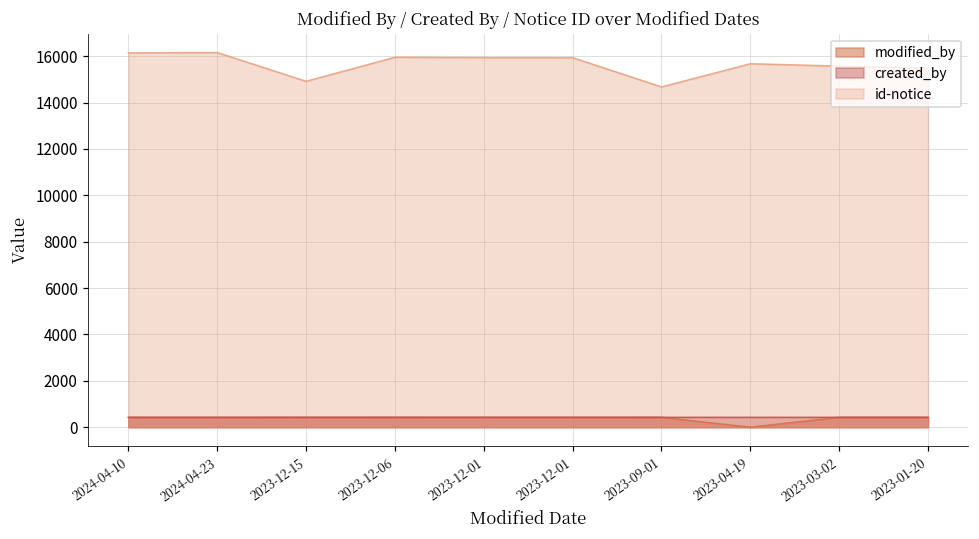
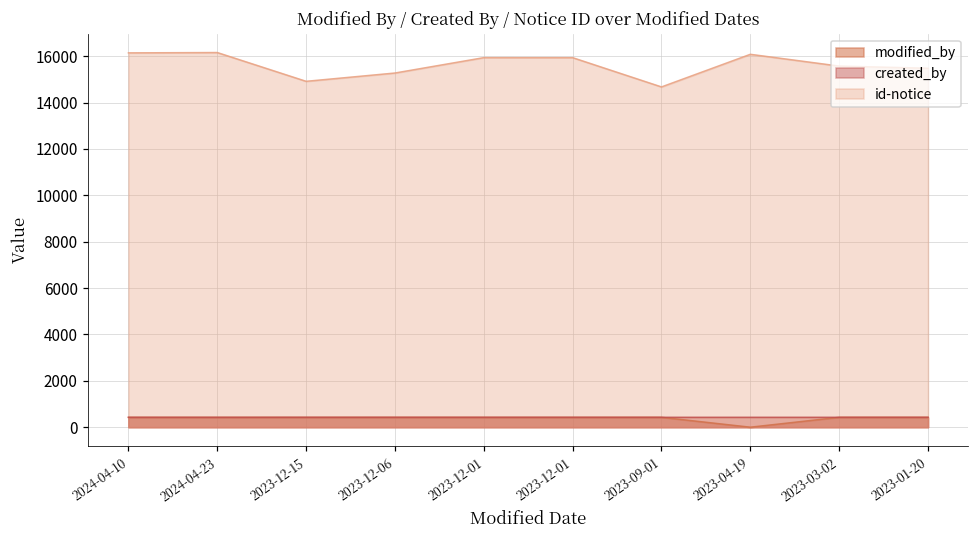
  {
    "id-notice": {
      "2024-04-10": 16100,
      "2024-04-23": 16200,
      "2023-12-15": 14900,
-     "2023-12-06": 16000,
+     "2023-12-06": 15300,
      "2023-09-01": 14700,
-     "2023-04-19": 15700
+     "2023-04-19": 16100
    }
  }
